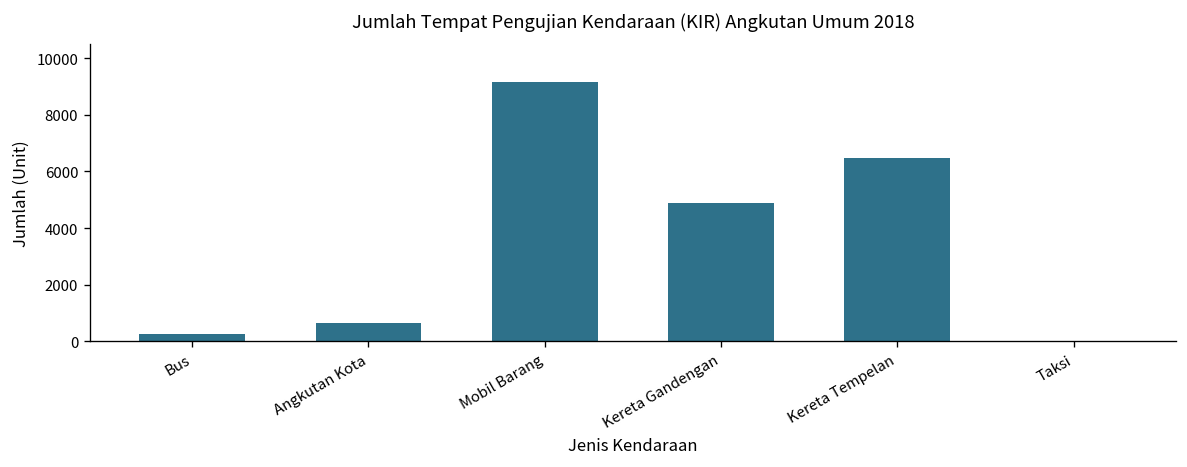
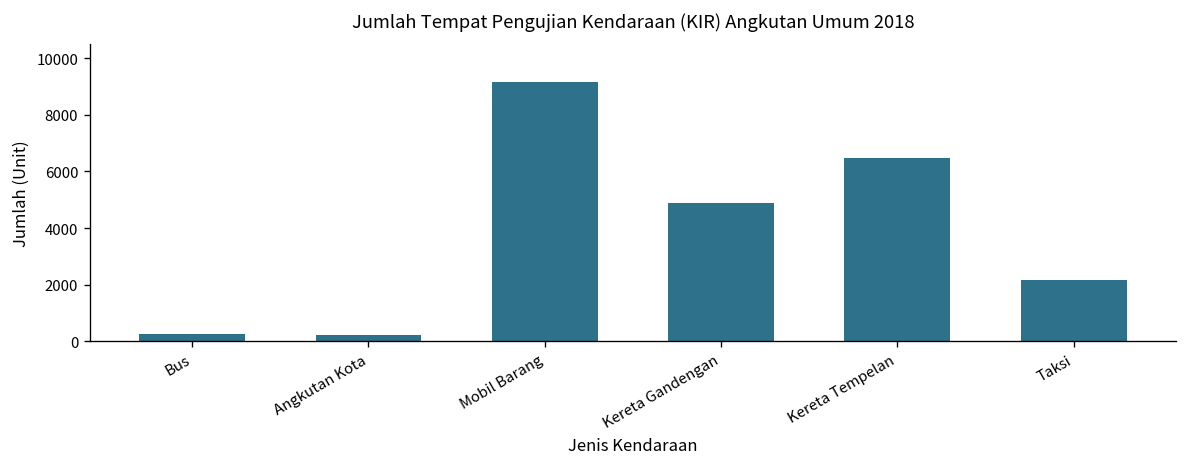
  {
    "Bus": 300,
-   "Angkutan Kota": 700,
+   "Angkutan Kota": 200,
    "Mobil Barang": 9100,
    "Kereta Gandengan": 4900,
    "Kereta Tempelan": 6500,
-   "Taksi": 0
+   "Taksi": 2200
  }
